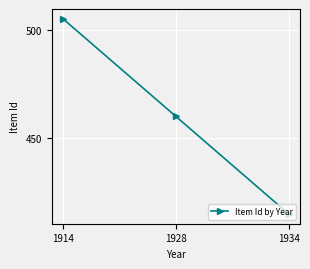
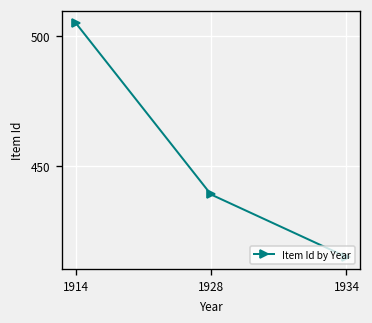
  {
    "1914": 505,
-   "1928": 460
+   "1928": 439
  }
